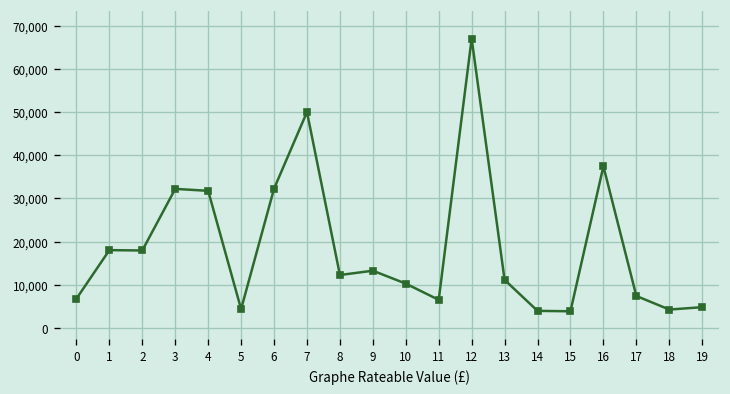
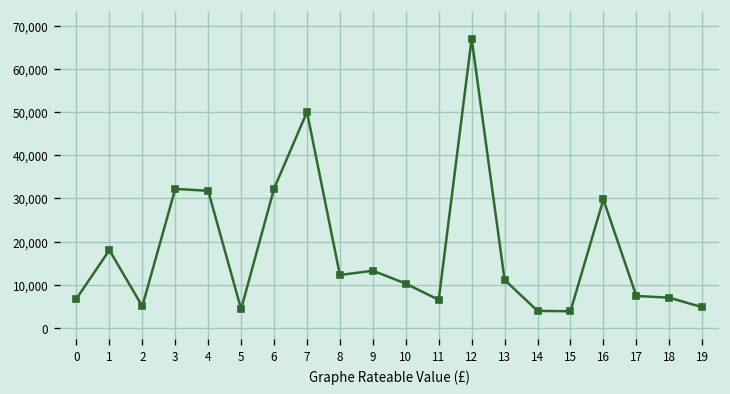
  {
    "0": "7,000",
    "1": "18,000",
-   "2": "18,000",
+   "2": "5,000",
    "3": "32,000",
    "4": "32,000",
    "5": "4,000",
    "6": "32,000",
    "7": "50,000",
    "8": "12,000",
    "9": "13,000",
    "10": "10,000",
    "11": "7,000",
    "12": "67,000",
    "13": "11,000",
    "14": "4,000",
    "15": "4,000",
-   "16": "37,000",
+   "16": "30,000",
    "17": "7,000",
-   "18": "4,000",
+   "18": "7,000",
    "19": "5,000"
  }
